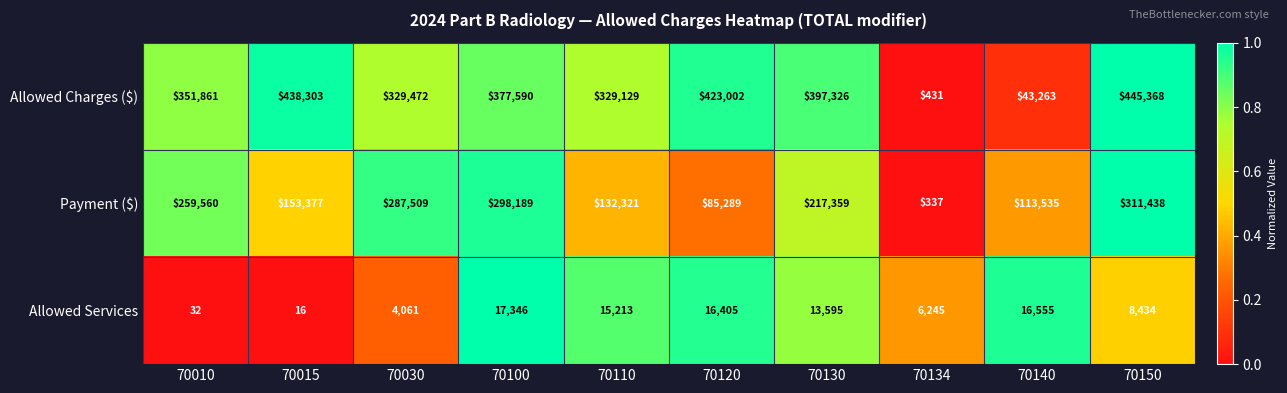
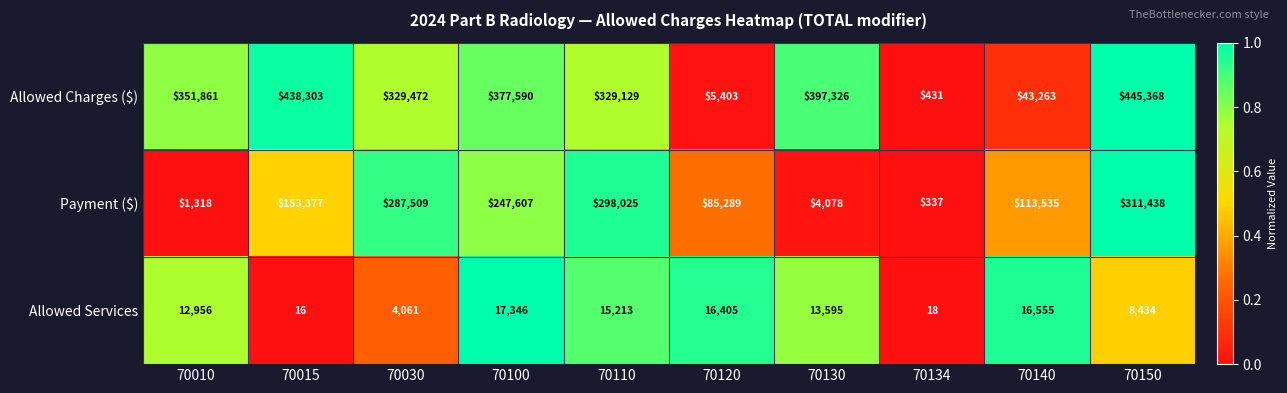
  {
    "Allowed Charges ($)": {
      "70010": "$351,861",
      "70015": "$438,303",
      "70030": "$329,472",
      "70100": "$377,590",
      "70110": "$329,129",
-     "70120": "$423,002",
+     "70120": "$5,403",
      "70130": "$397,326",
      "70134": "$431",
      "70140": "$43,263",
      "70150": "$445,368"
    },
    "Payment ($)": {
-     "70010": "$259,560",
+     "70010": "$1,318",
      "70015": "$153,377",
      "70030": "$287,509",
-     "70100": "$298,189",
-     "70110": "$132,321",
+     "70100": "$247,607",
+     "70110": "$298,025",
      "70120": "$85,289",
-     "70130": "$217,359",
+     "70130": "$4,078",
      "70134": "$337",
      "70140": "$113,535",
      "70150": "$311,438"
    },
    "Allowed Services": {
-     "70010": "32",
+     "70010": "12,956",
      "70015": "16",
      "70030": "4,061",
      "70100": "17,346",
      "70110": "15,213",
      "70120": "16,405",
      "70130": "13,595",
-     "70134": "6,245",
+     "70134": "18",
      "70140": "16,555",
      "70150": "8,434"
    }
  }
